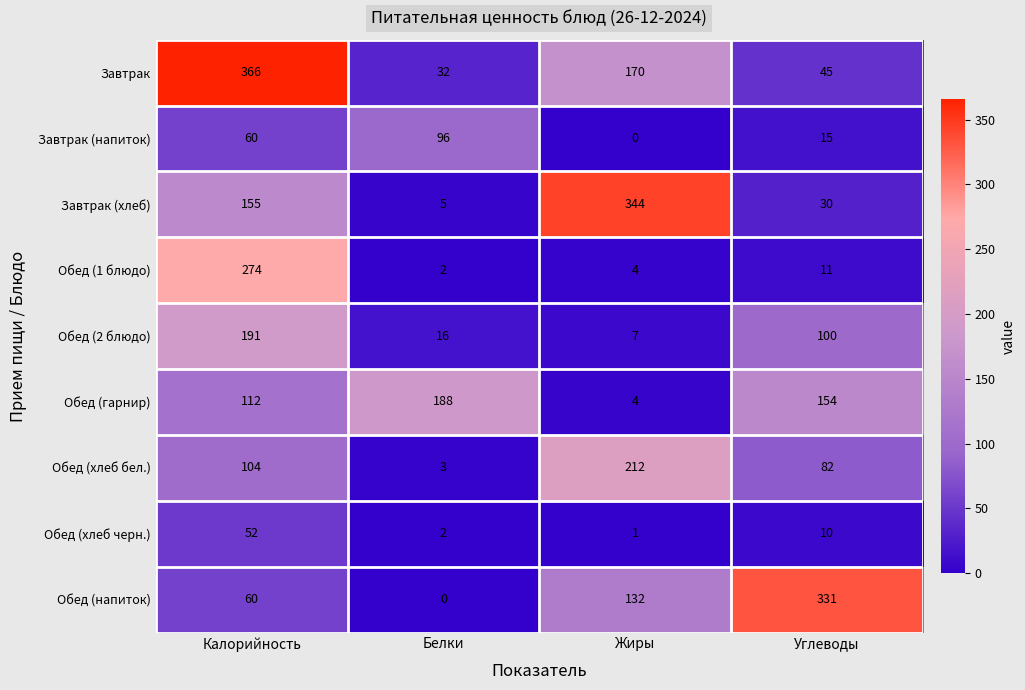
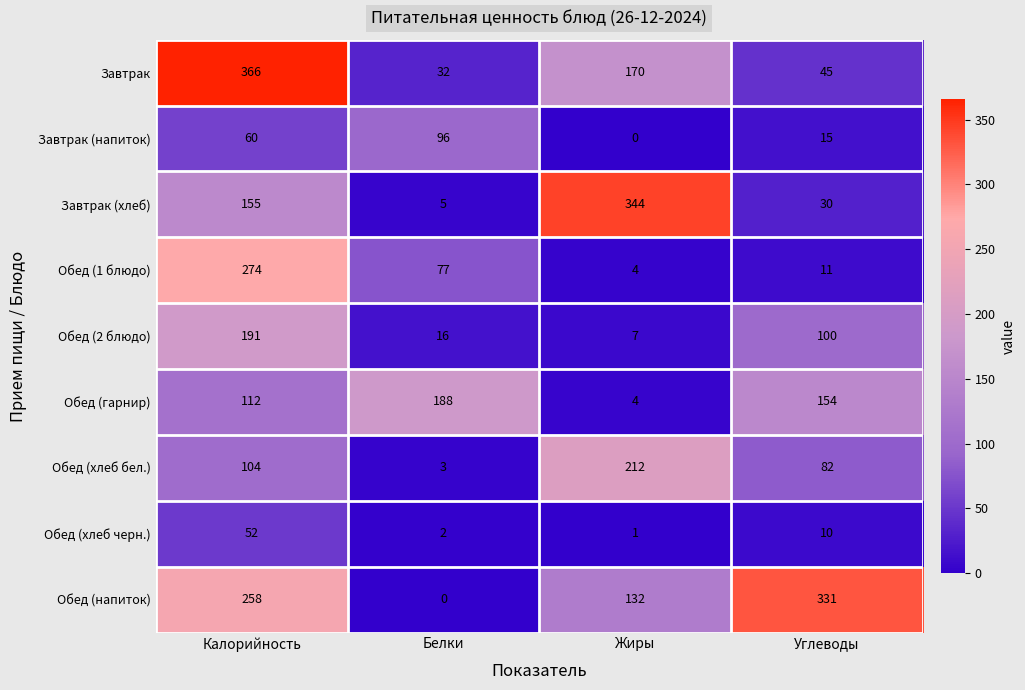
  {
    "Завтрак": {
      "Калорийность": 366,
      "Белки": 32,
      "Жиры": 170,
      "Углеводы": 45
    },
    "Завтрак (напиток)": {
      "Калорийность": 60,
      "Белки": 96,
      "Жиры": 0,
      "Углеводы": 15
    },
    "Завтрак (хлеб)": {
      "Калорийность": 155,
      "Белки": 5,
      "Жиры": 344,
      "Углеводы": 30
    },
    "Обед (1 блюдо)": {
      "Калорийность": 274,
-     "Белки": 2,
+     "Белки": 77,
      "Жиры": 4,
      "Углеводы": 11
    },
    "Обед (2 блюдо)": {
      "Калорийность": 191,
      "Белки": 16,
      "Жиры": 7,
      "Углеводы": 100
    },
    "Обед (гарнир)": {
      "Калорийность": 112,
      "Белки": 188,
      "Жиры": 4,
      "Углеводы": 154
    },
    "Обед (хлеб бел.)": {
      "Калорийность": 104,
      "Белки": 3,
      "Жиры": 212,
      "Углеводы": 82
    },
    "Обед (хлеб черн.)": {
      "Калорийность": 52,
      "Белки": 2,
      "Жиры": 1,
      "Углеводы": 10
    },
    "Обед (напиток)": {
-     "Калорийность": 60,
+     "Калорийность": 258,
      "Белки": 0,
      "Жиры": 132,
      "Углеводы": 331
    }
  }
